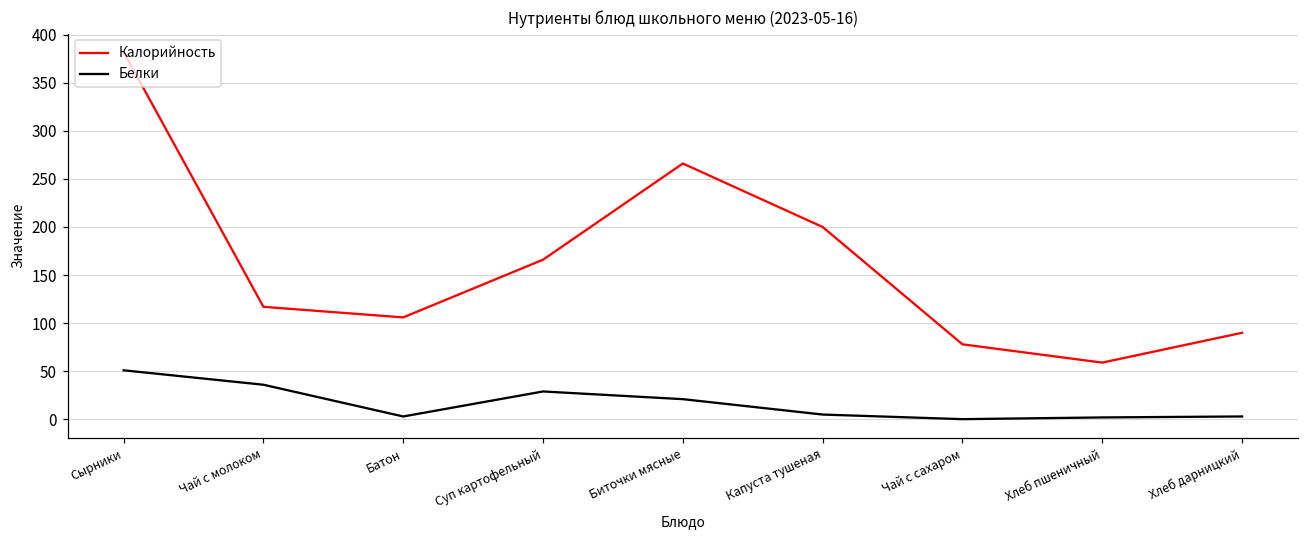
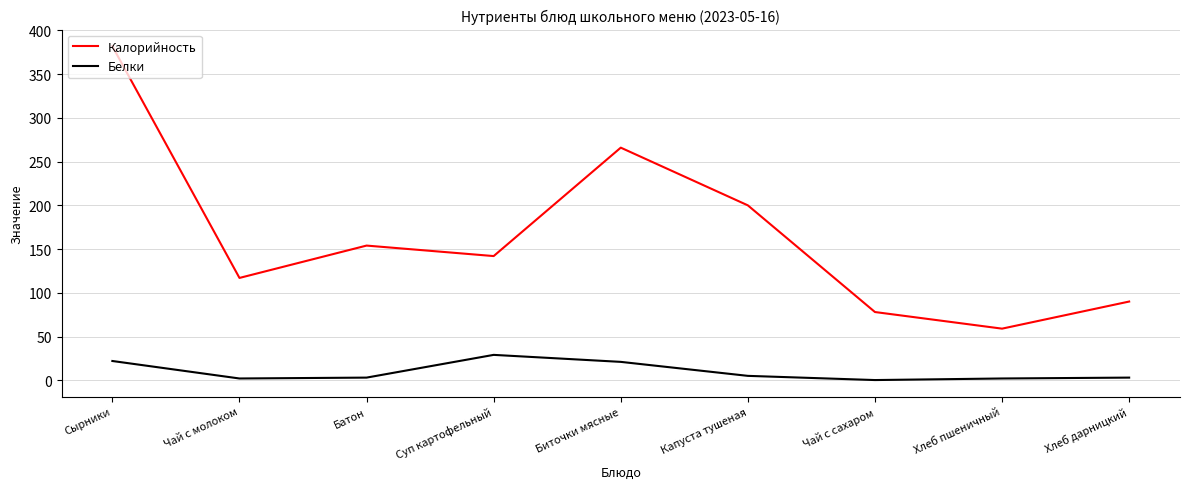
  {
    "Калорийность": {
      "Чай с молоком": 120,
-     "Батон": 110,
-     "Суп картофельный": 170,
+     "Батон": 150,
+     "Суп картофельный": 140,
      "Биточки мясные": 270,
      "Капуста тушеная": 200,
      "Чай с сахаром": 80,
      "Хлеб пшеничный": 60,
      "Хлеб дарницкий": 90
    },
    "Белки": {
-     "Сырники": 50,
-     "Чай с молоком": 40,
+     "Сырники": 20,
+     "Чай с молоком": 0,
      "Батон": 0,
      "Суп картофельный": 30,
      "Биточки мясные": 20,
      "Капуста тушеная": 10,
      "Чай с сахаром": 0,
      "Хлеб пшеничный": 0,
      "Хлеб дарницкий": 0
    }
  }
